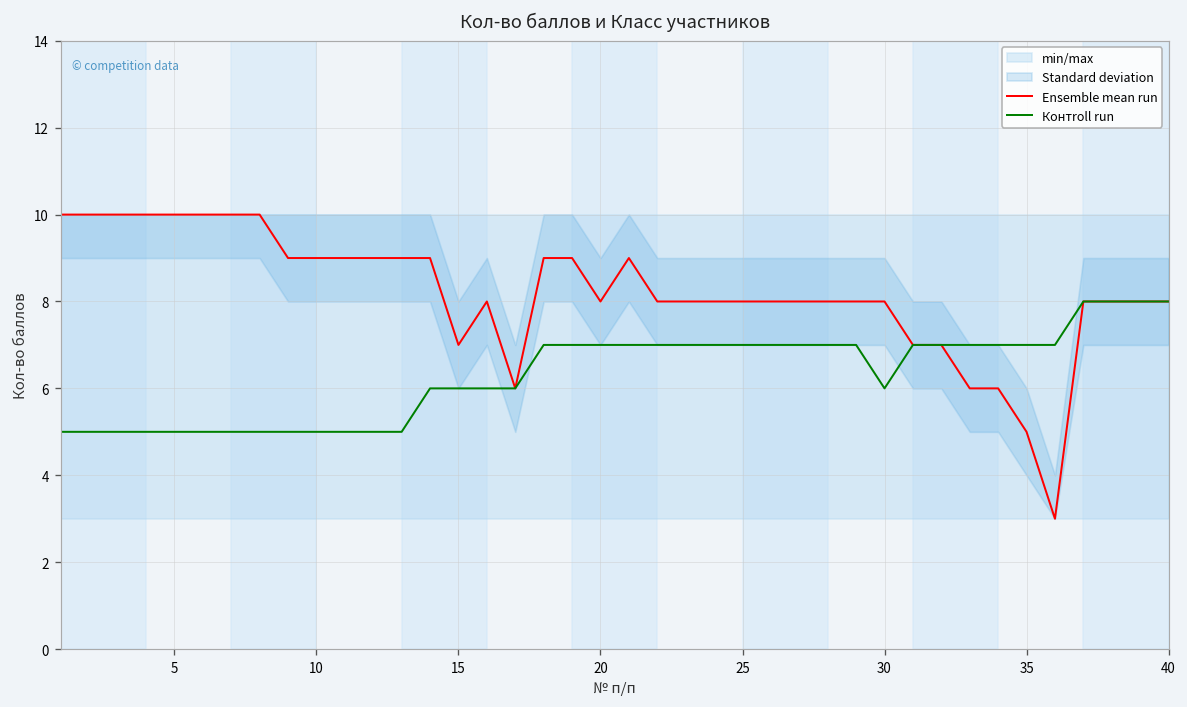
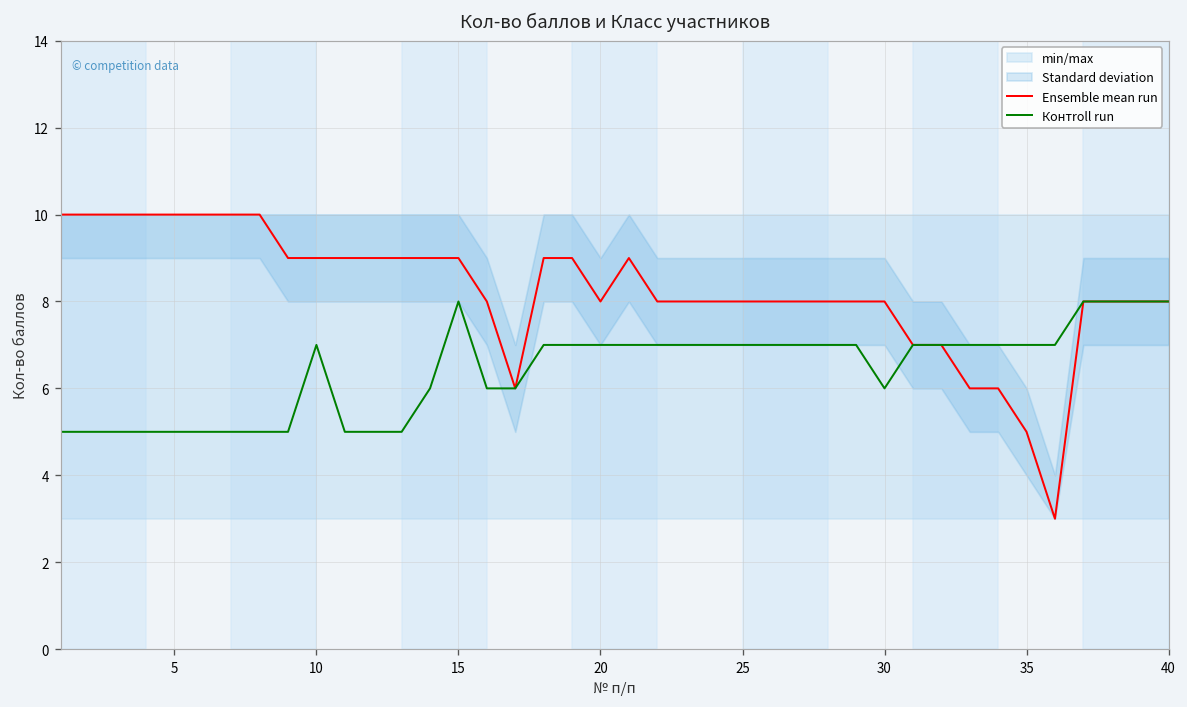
  {
    "Ensemble mean run": {
      "10": 9,
-     "15": 7,
+     "15": 9,
      "20": 8,
      "25": 8,
      "30": 8,
      "35": 5
    },
    "Контroll run": {
      "5": 5,
-     "10": 5,
-     "15": 6,
+     "10": 7,
+     "15": 8,
      "20": 7,
      "25": 7,
      "30": 6,
      "35": 7
    }
  }
